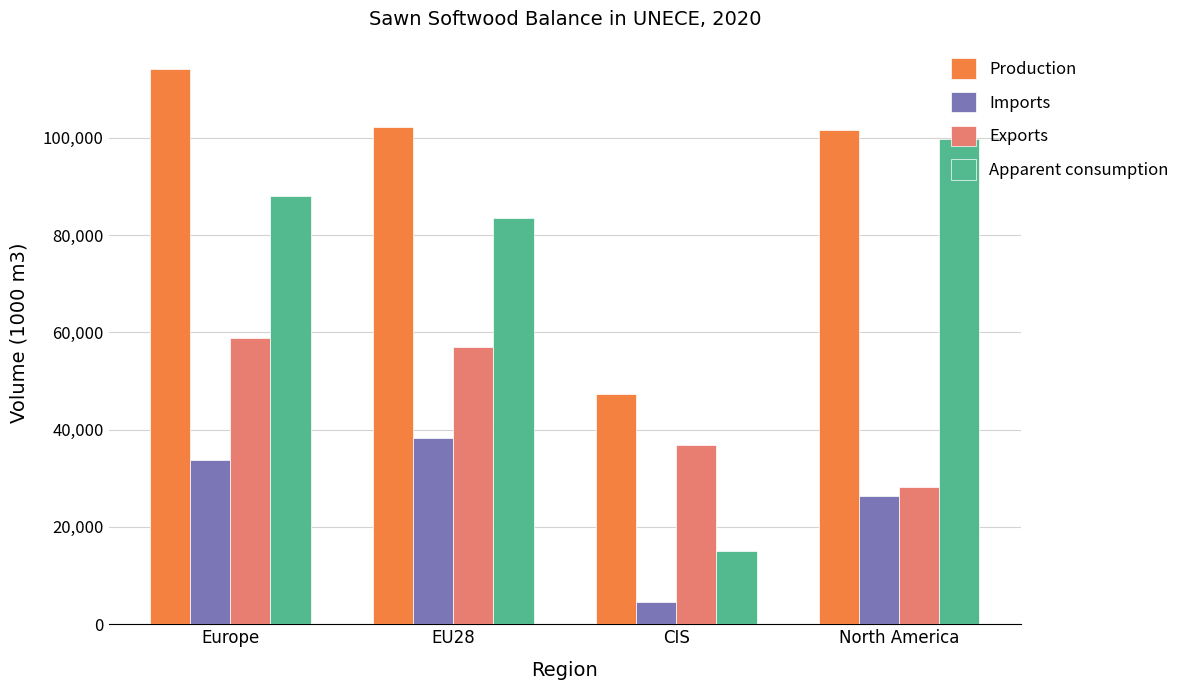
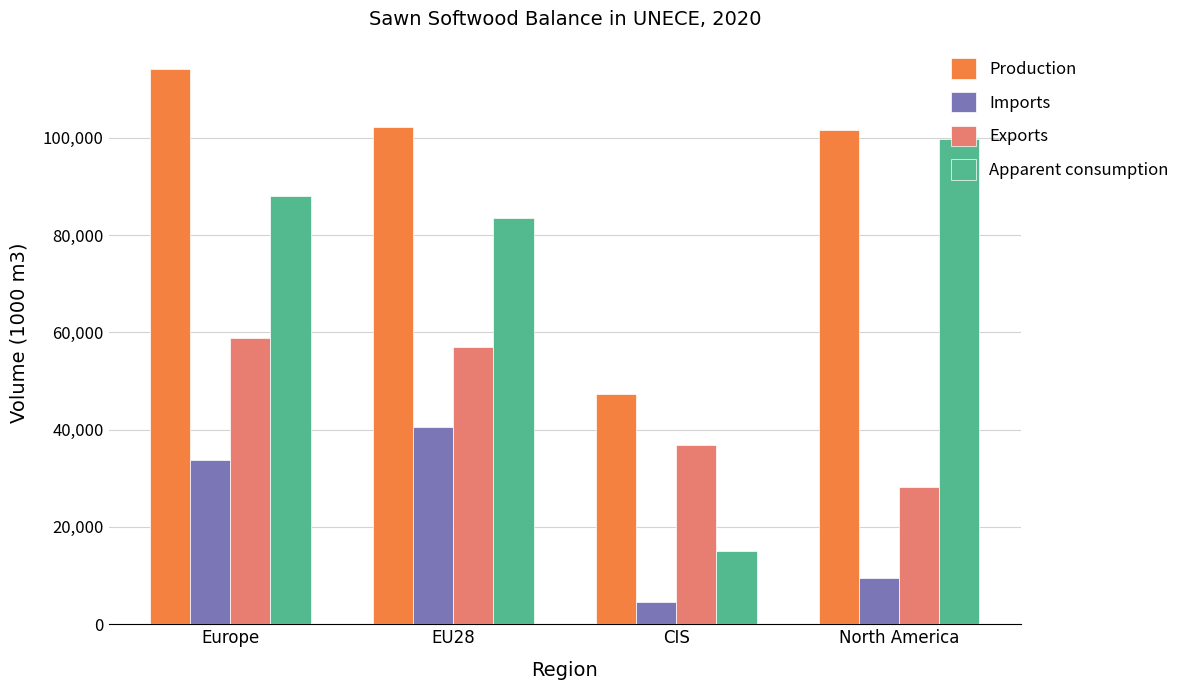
  {
    "Imports": {
      "Europe": "34,000",
-     "EU28": "38,000",
+     "EU28": "40,000",
      "CIS": "5,000",
-     "North America": "26,000"
+     "North America": "9,000"
    },
    "Apparent consumption": {
      "Europe": "88,000",
      "EU28": "83,000",
      "CIS": "15,000",
      "North America": "100,000"
    }
  }
